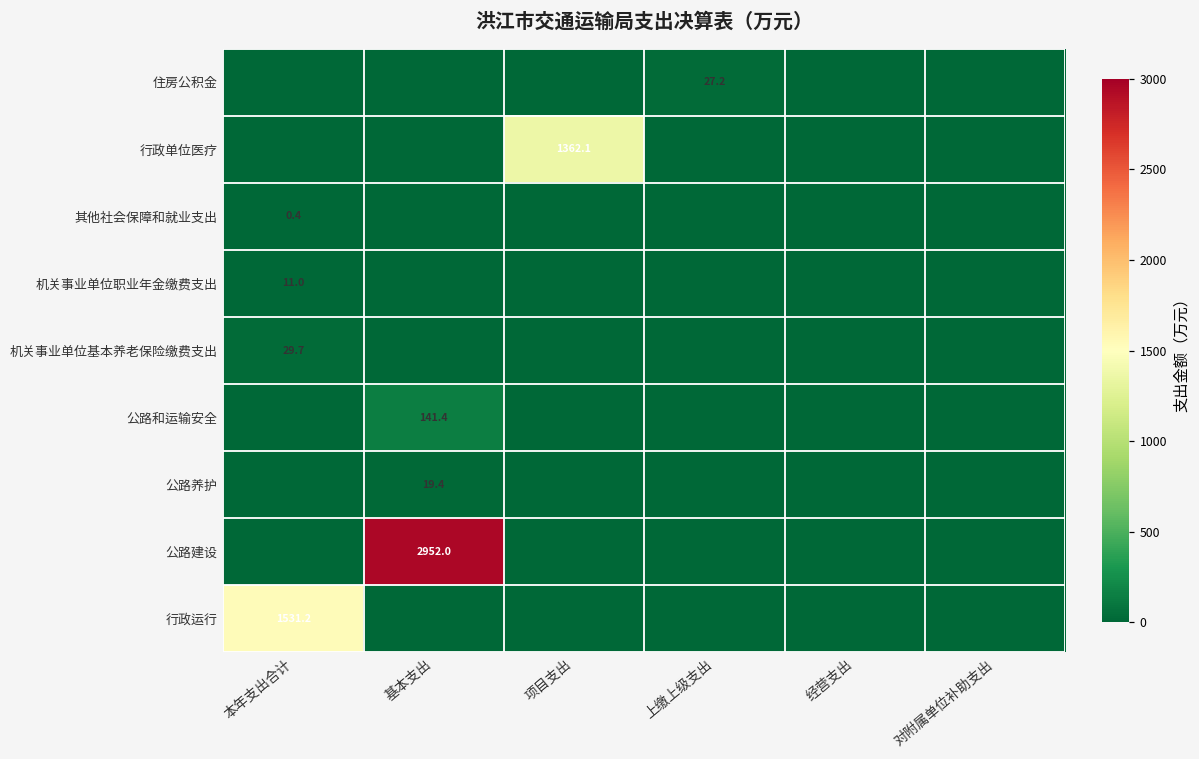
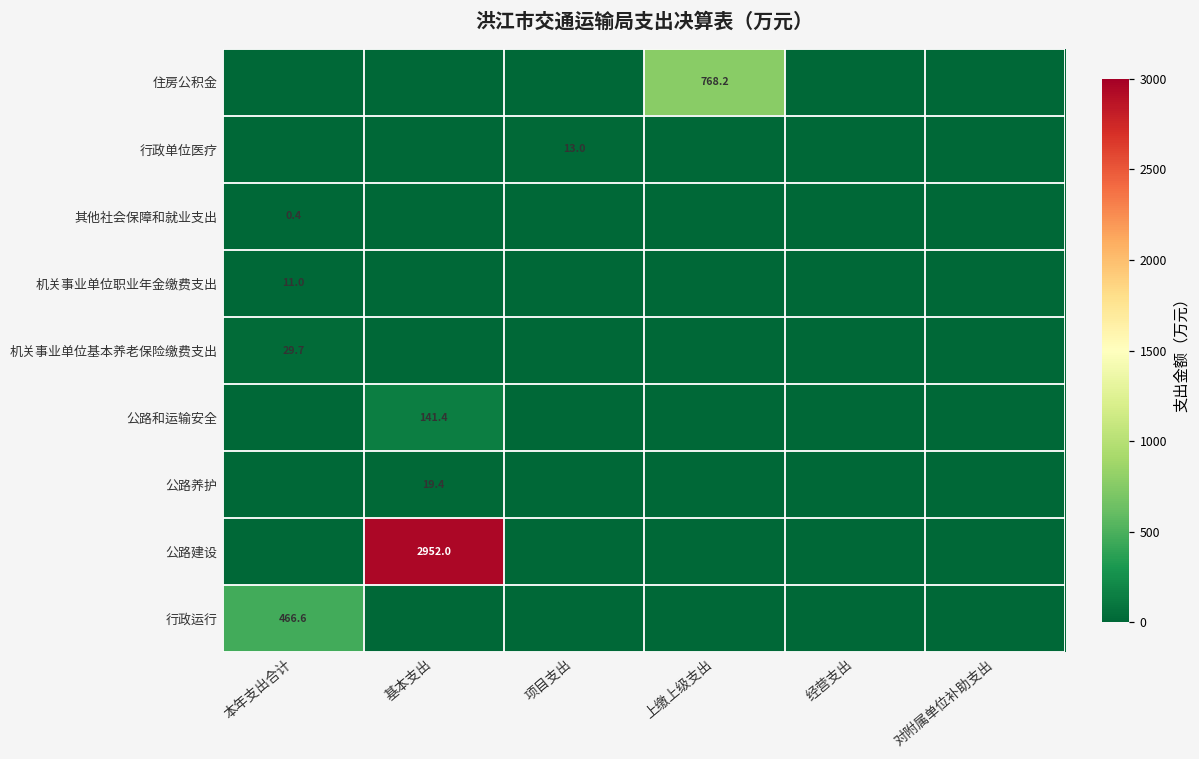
  {
    "住房公积金": {
-     "上缴上级支出": 27.2
+     "上缴上级支出": 768.2
    },
    "行政单位医疗": {
-     "项目支出": 1362.1
+     "项目支出": 13.0
    },
    "其他社会保障和就业支出": {
      "本年支出合计": 0.4
    },
    "机关事业单位职业年金缴费支出": {
      "本年支出合计": 11.0
    },
    "机关事业单位基本养老保险缴费支出": {
      "本年支出合计": 29.7
    },
    "公路和运输安全": {
      "基本支出": 141.4
    },
    "公路养护": {
      "基本支出": 19.4
    },
    "公路建设": {
      "基本支出": 2952.0
    },
    "行政运行": {
-     "本年支出合计": 1531.2
+     "本年支出合计": 466.6
    }
  }
